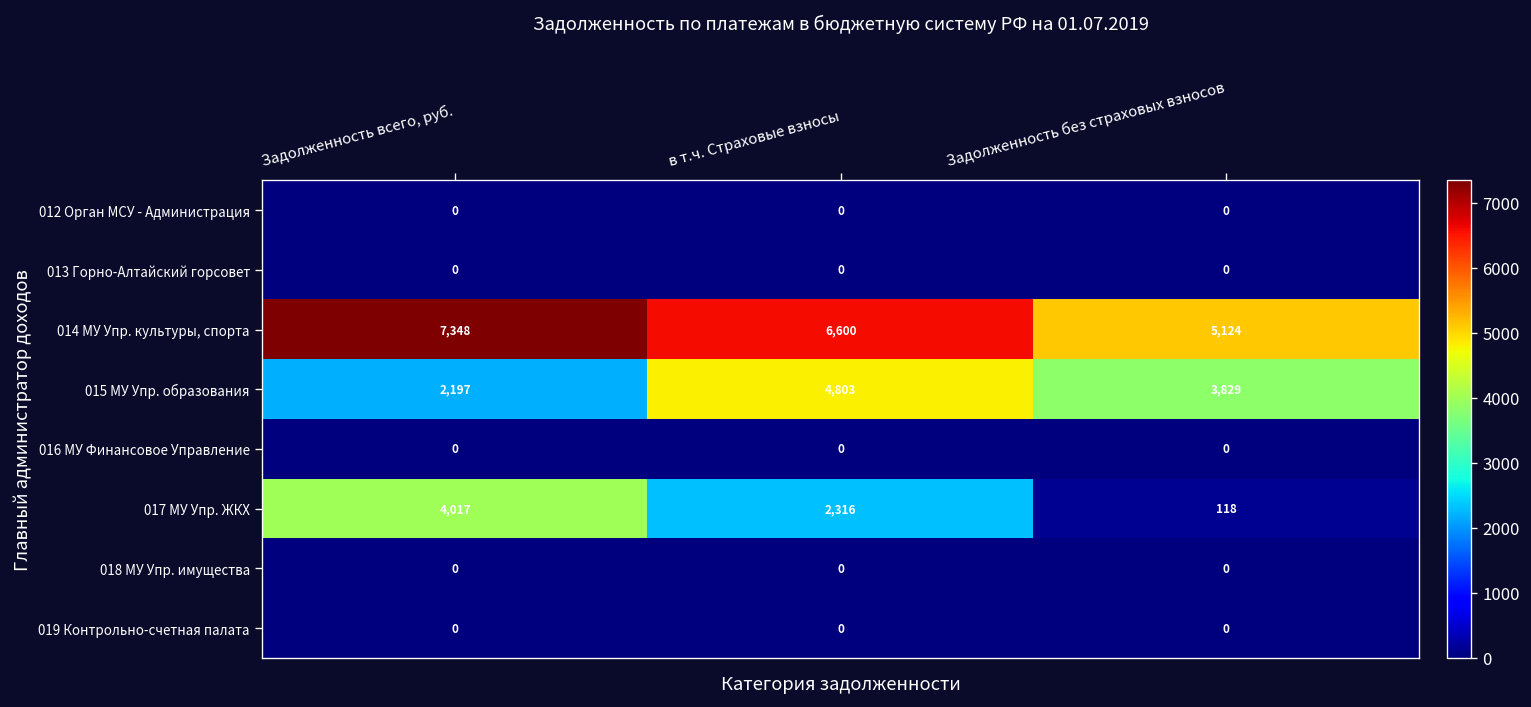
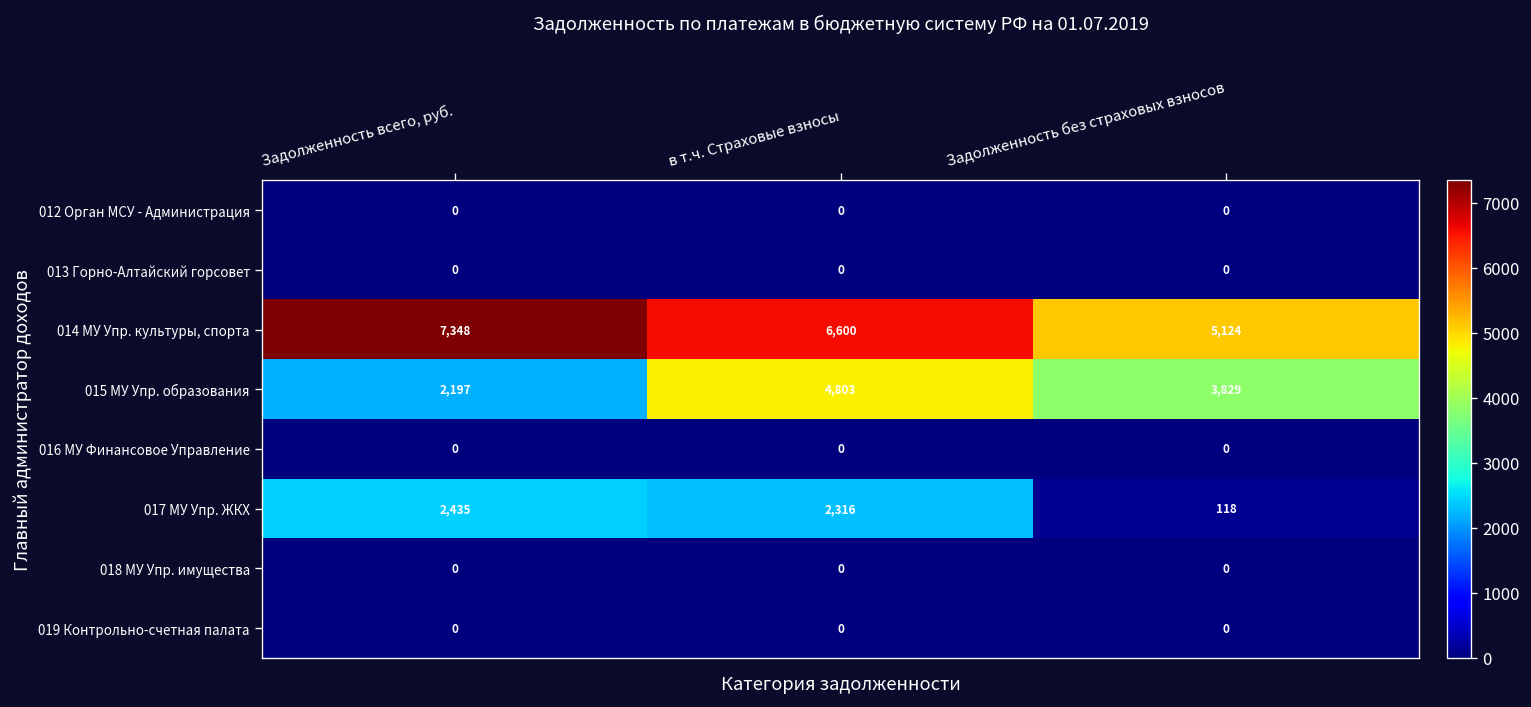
  {
    "012 Орган МСУ - Администрация": {
      "Задолженность всего, руб.": "0",
      "в т.ч. Страховые взносы": "0",
      "Задолженность без страховых взносов": "0"
    },
    "013 Горно-Алтайский горсовет": {
      "Задолженность всего, руб.": "0",
      "в т.ч. Страховые взносы": "0",
      "Задолженность без страховых взносов": "0"
    },
    "014 МУ Упр. культуры, спорта": {
      "Задолженность всего, руб.": "7,348",
      "в т.ч. Страховые взносы": "6,600",
      "Задолженность без страховых взносов": "5,124"
    },
    "015 МУ Упр. образования": {
      "Задолженность всего, руб.": "2,197",
      "в т.ч. Страховые взносы": "4,803",
      "Задолженность без страховых взносов": "3,829"
    },
    "016 МУ Финансовое Управление": {
      "Задолженность всего, руб.": "0",
      "в т.ч. Страховые взносы": "0",
      "Задолженность без страховых взносов": "0"
    },
    "017 МУ Упр. ЖКХ": {
-     "Задолженность всего, руб.": "4,017",
+     "Задолженность всего, руб.": "2,435",
      "в т.ч. Страховые взносы": "2,316",
      "Задолженность без страховых взносов": "118"
    },
    "018 МУ Упр. имущества": {
      "Задолженность всего, руб.": "0",
      "в т.ч. Страховые взносы": "0",
      "Задолженность без страховых взносов": "0"
    },
    "019 Контрольно-счетная палата": {
      "Задолженность всего, руб.": "0",
      "в т.ч. Страховые взносы": "0",
      "Задолженность без страховых взносов": "0"
    }
  }
